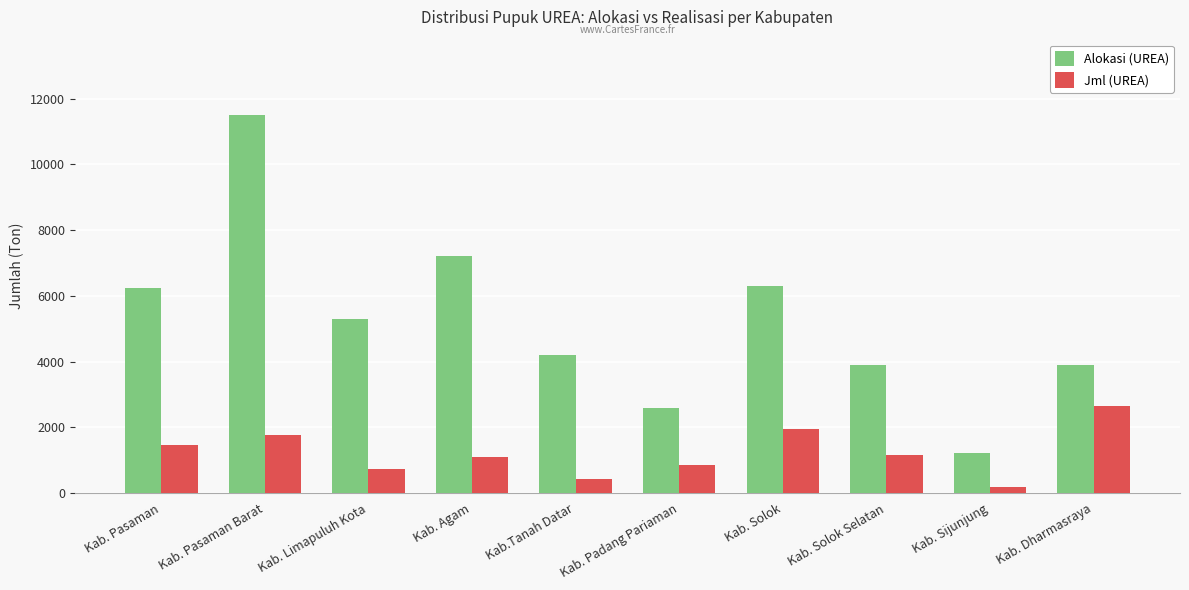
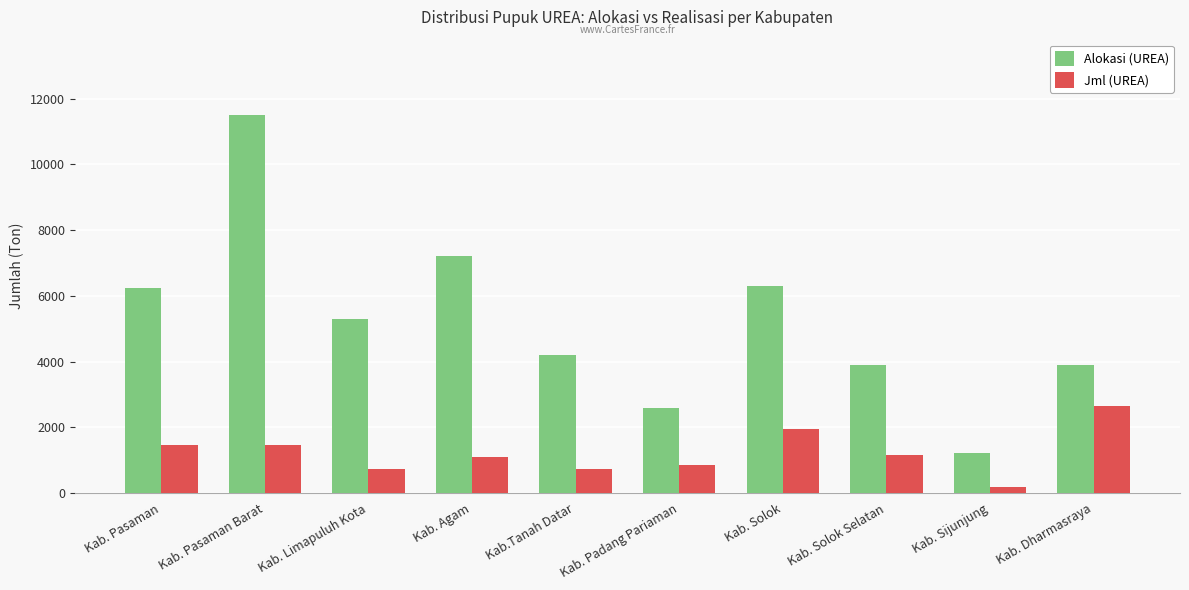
  {
    "Alokasi (UREA)": {
      "Kab. Pasaman": 6300,
      "Kab. Pasaman Barat": 11500,
      "Kab. Limapuluh Kota": 5300,
      "Kab. Agam": 7200,
      "Kab.Tanah Datar": 4200,
      "Kab. Padang Pariaman": 2600,
      "Kab. Solok": 6300,
      "Kab. Solok Selatan": 3900,
      "Kab. Sijunjung": 1200,
      "Kab. Dharmasraya": 3900
    },
    "Jml (UREA)": {
      "Kab. Pasaman": 1500,
-     "Kab. Pasaman Barat": 1800,
+     "Kab. Pasaman Barat": 1400,
      "Kab. Limapuluh Kota": 700,
      "Kab. Agam": 1100,
-     "Kab.Tanah Datar": 400,
+     "Kab.Tanah Datar": 700,
      "Kab. Padang Pariaman": 900,
      "Kab. Solok": 1900,
      "Kab. Solok Selatan": 1100,
      "Kab. Sijunjung": 200,
      "Kab. Dharmasraya": 2600
    }
  }
